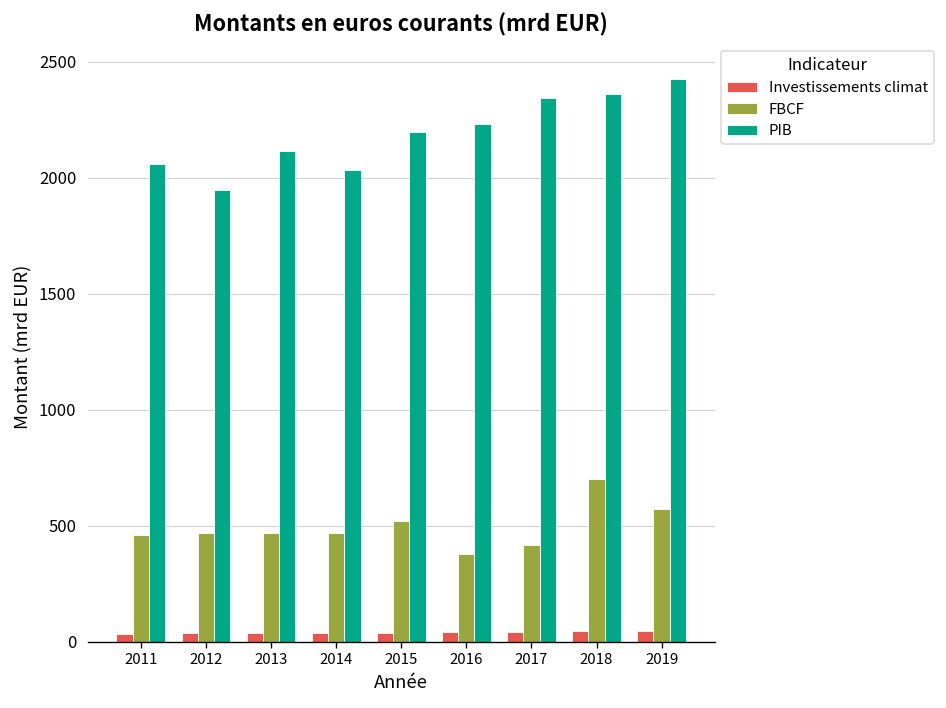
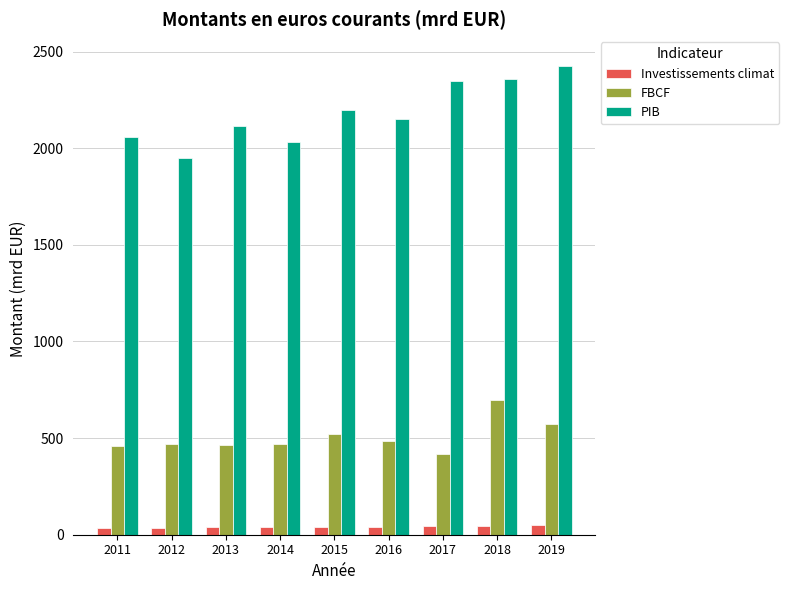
  {
    "Investissements climat": {
      "2011": 30,
      "2012": 40,
      "2013": 40,
      "2014": 40,
      "2015": 40,
      "2016": 40,
      "2017": 40,
      "2018": 50,
      "2019": 50
    },
    "FBCF": {
      "2011": 460,
      "2012": 470,
      "2013": 470,
      "2014": 470,
      "2015": 520,
-     "2016": 380,
+     "2016": 490,
      "2017": 420,
      "2018": 700,
      "2019": 570
    },
    "PIB": {
      "2011": 2060,
      "2012": 1950,
      "2013": 2120,
      "2014": 2030,
      "2015": 2200,
-     "2016": 2230,
+     "2016": 2150,
      "2017": 2350,
      "2018": 2360,
      "2019": 2430
    }
  }
